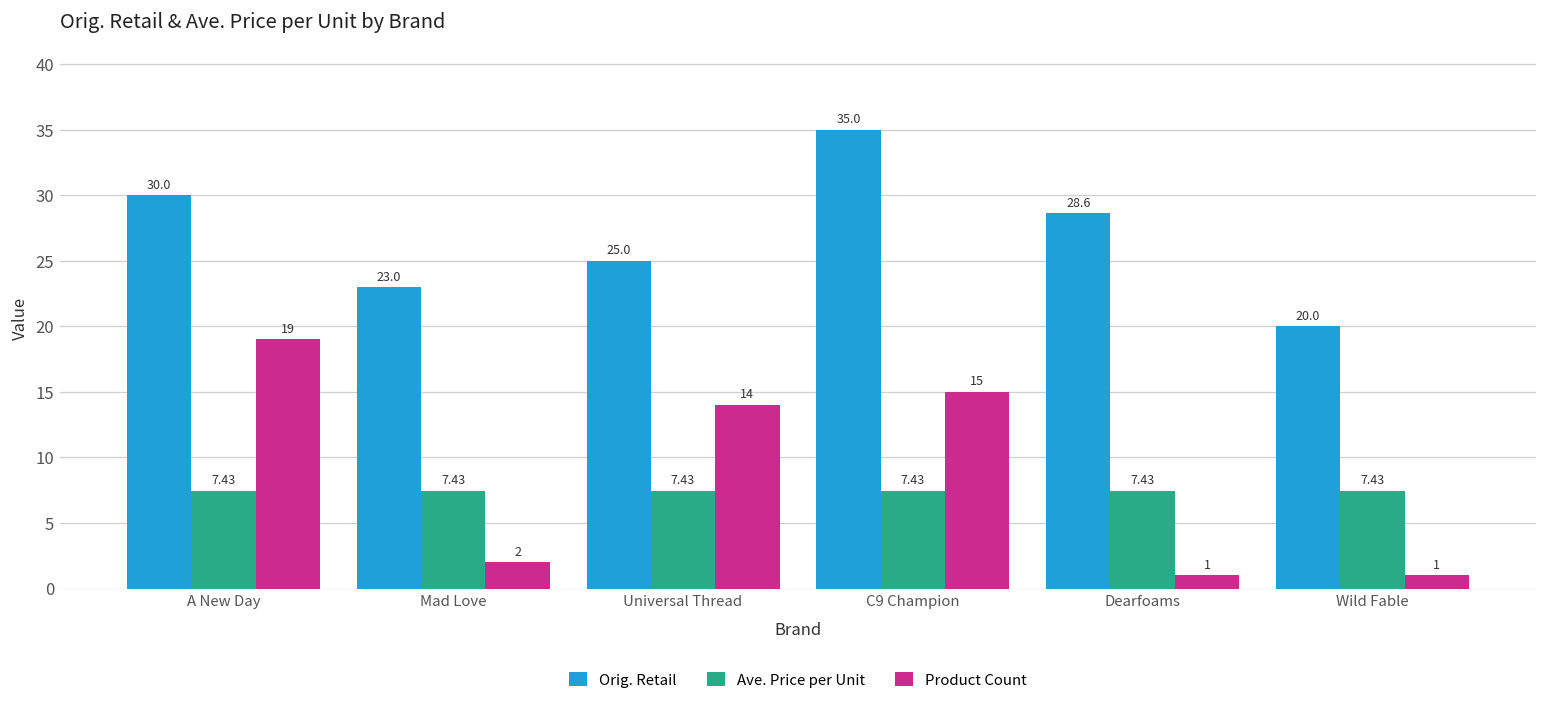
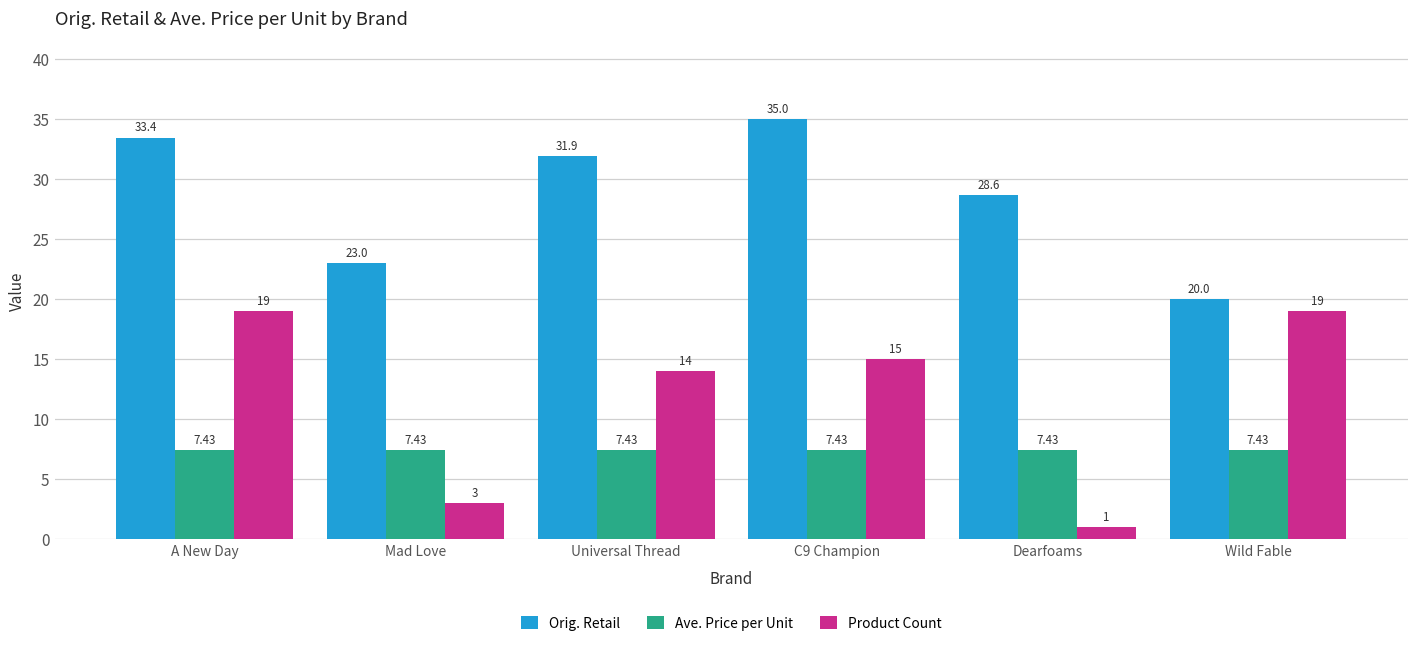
  {
    "Orig. Retail": {
-     "A New Day": 30.0,
+     "A New Day": 33.4,
      "Mad Love": 23.0,
-     "Universal Thread": 25.0,
+     "Universal Thread": 31.9,
      "C9 Champion": 35.0,
      "Dearfoams": 28.6,
      "Wild Fable": 20.0
    },
    "Ave. Price per Unit": {
      "A New Day": 7.43,
      "Mad Love": 7.43,
      "Universal Thread": 7.43,
      "C9 Champion": 7.43,
      "Dearfoams": 7.43,
      "Wild Fable": 7.43
    },
    "Product Count": {
      "A New Day": 19,
-     "Mad Love": 2,
+     "Mad Love": 3,
      "Universal Thread": 14,
      "C9 Champion": 15,
      "Dearfoams": 1,
-     "Wild Fable": 1
+     "Wild Fable": 19
    }
  }
